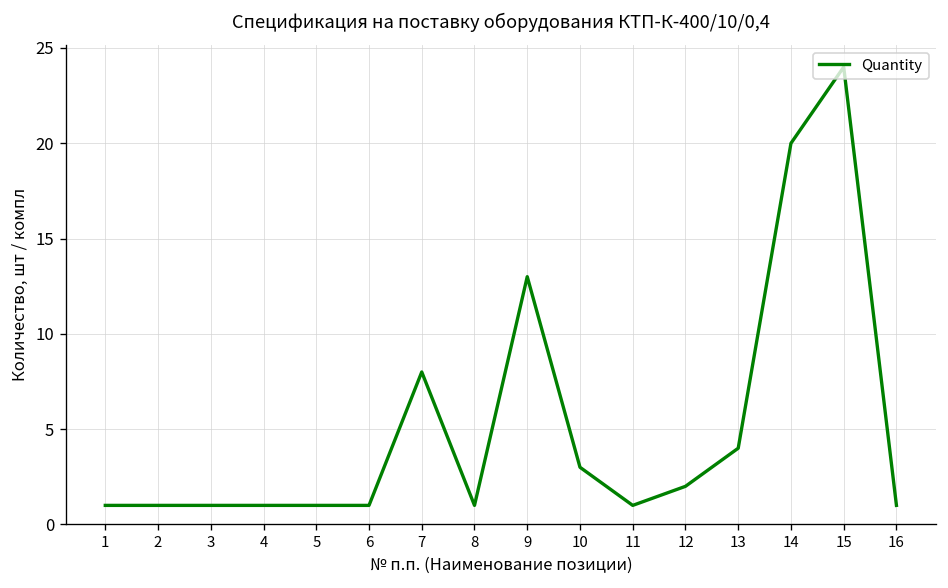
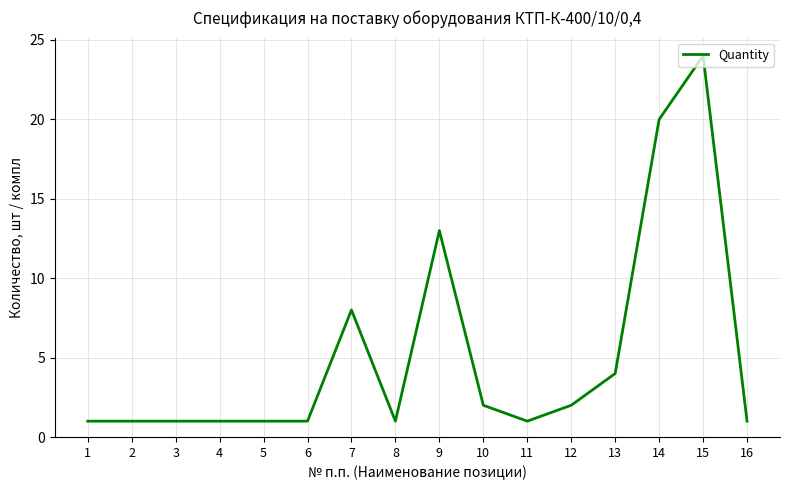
  {
    "1": 1,
    "2": 1,
    "3": 1,
    "4": 1,
    "5": 1,
    "6": 1,
    "7": 8,
    "8": 1,
    "9": 13,
-   "10": 3,
+   "10": 2,
    "11": 1,
    "12": 2,
    "13": 4,
    "14": 20,
    "16": 1
  }
